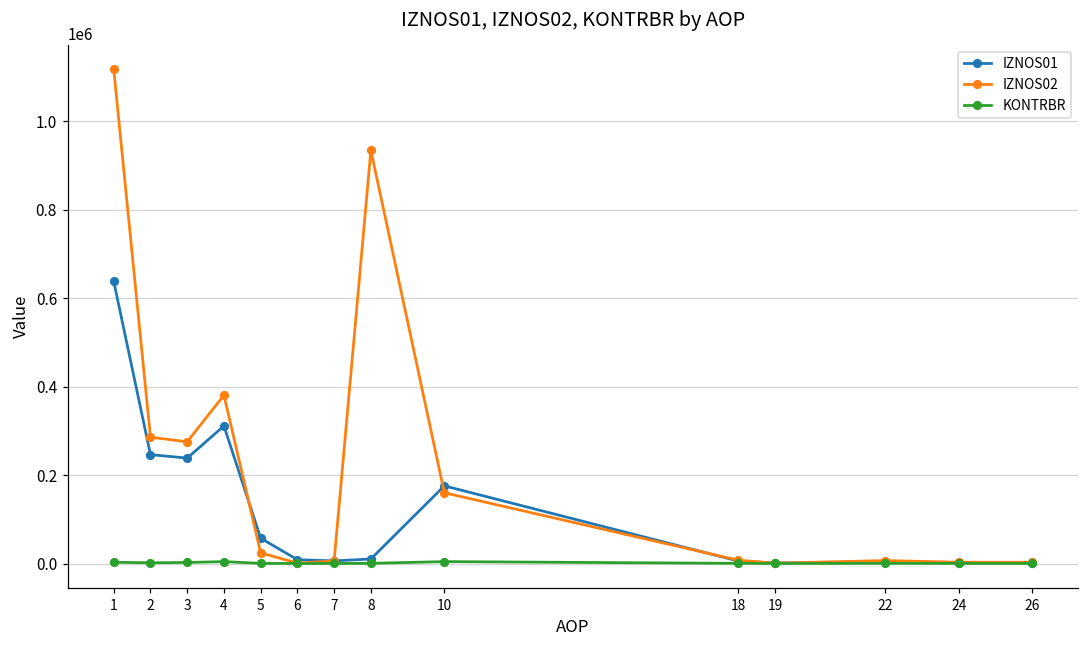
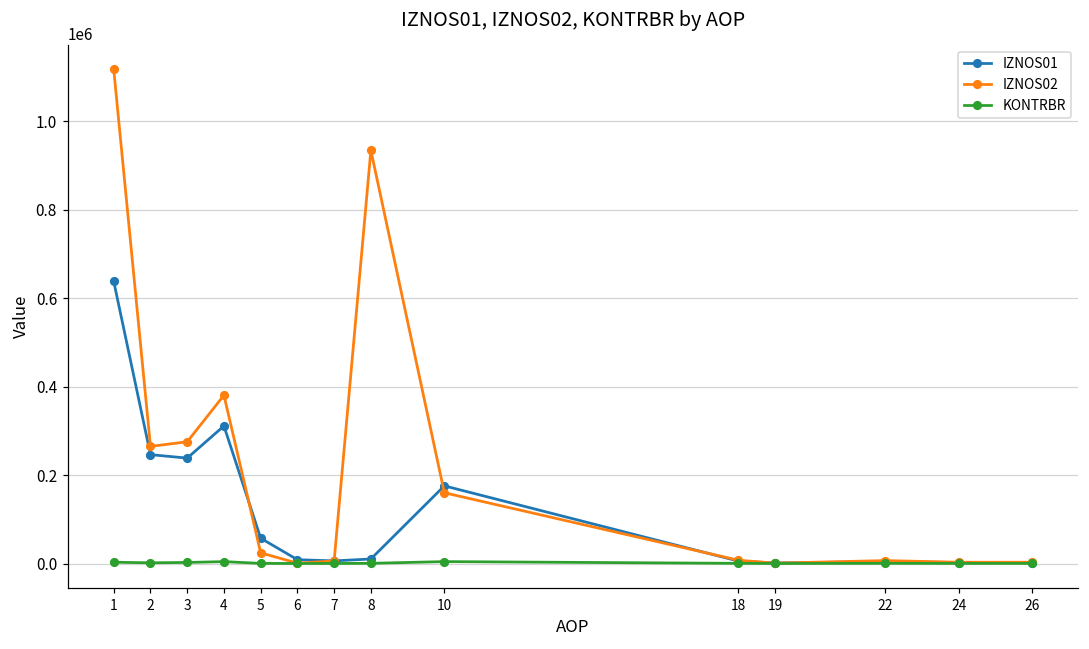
  {
    "IZNOS01": {
      "1": 640000,
      "2": 250000,
      "3": 240000,
      "4": 310000,
      "5": 60000,
      "6": 10000,
      "8": 10000,
      "10": 180000
    },
    "IZNOS02": {
      "1": 1120000,
-     "2": 290000,
+     "2": 260000,
      "3": 280000,
      "4": 380000,
      "5": 20000,
      "8": 930000,
      "10": 160000
    },
    "KONTRBR": {
      "1": 0,
      "2": 0,
      "3": 0,
      "4": 0,
      "5": 0,
      "8": 0,
      "10": 0
    }
  }
